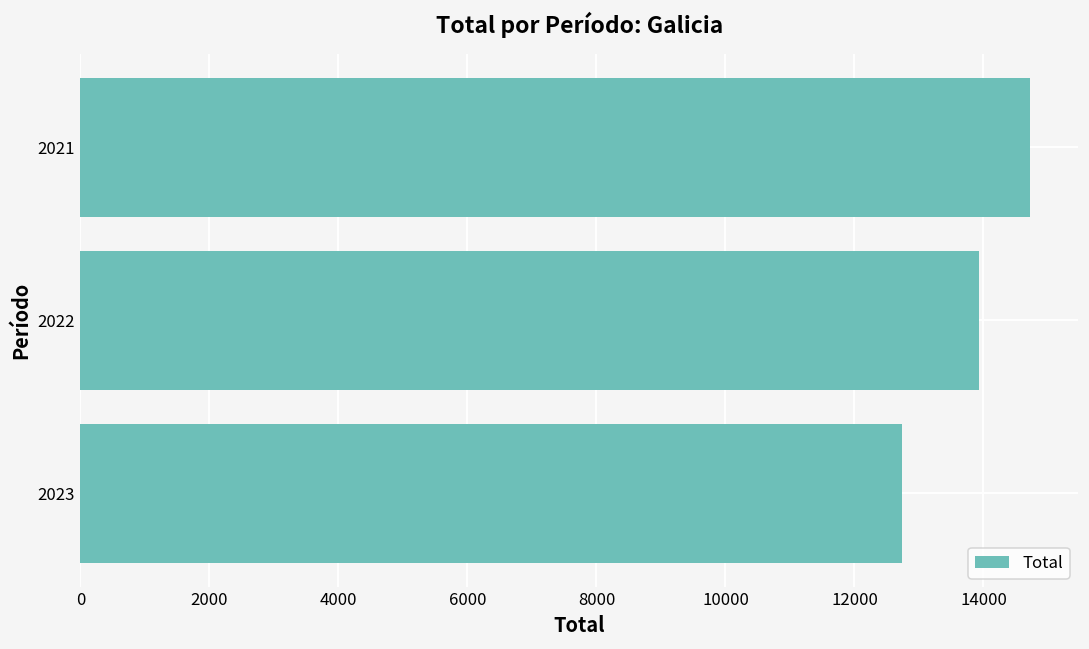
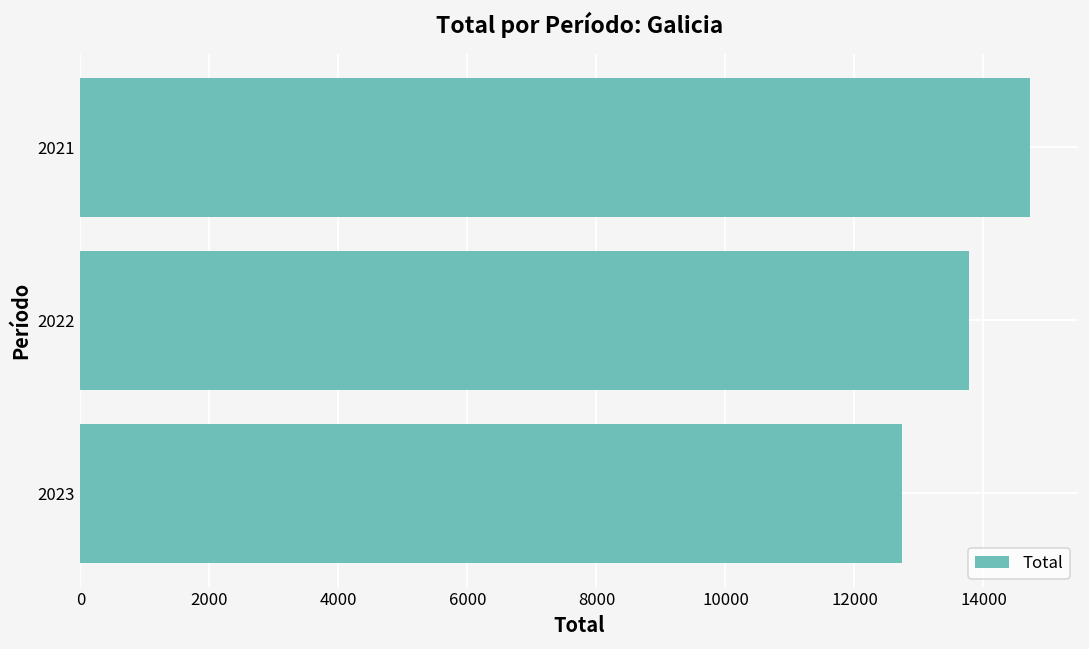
  {
    "2021": 14700,
-   "2022": 13900,
+   "2022": 13800,
    "2023": 12700
  }
